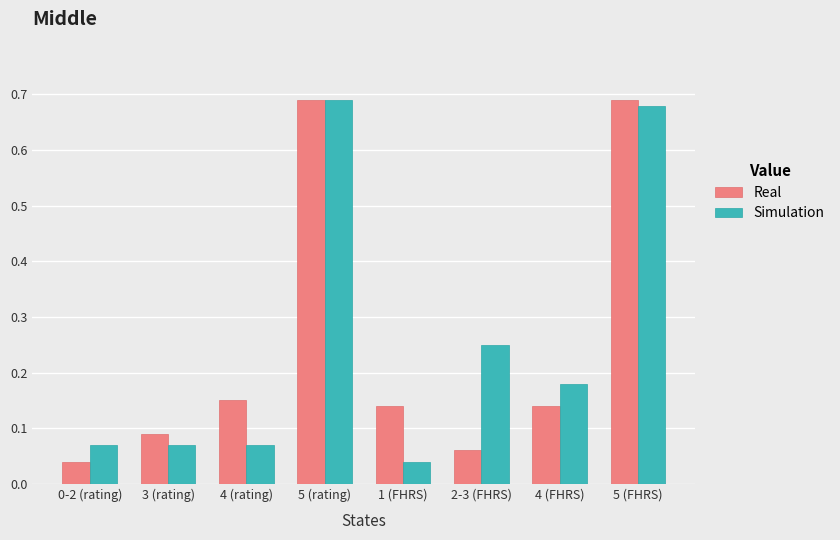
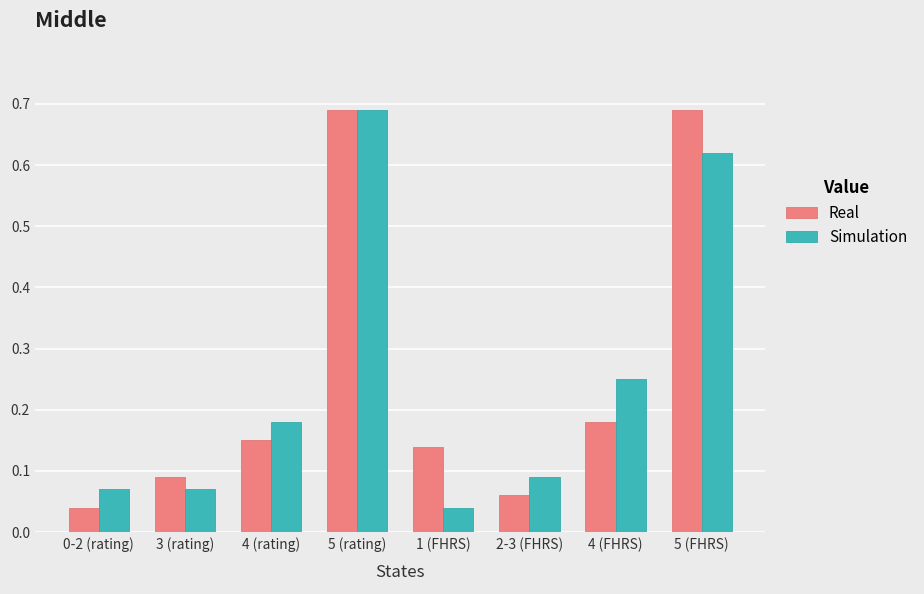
  {
    "Real": {
      "0-2 (rating)": 0.04,
      "3 (rating)": 0.09,
      "4 (rating)": 0.15,
      "5 (rating)": 0.69,
      "1 (FHRS)": 0.14,
      "2-3 (FHRS)": 0.06,
-     "4 (FHRS)": 0.14,
+     "4 (FHRS)": 0.18,
      "5 (FHRS)": 0.69
    },
    "Simulation": {
      "0-2 (rating)": 0.07,
      "3 (rating)": 0.07,
-     "4 (rating)": 0.07,
+     "4 (rating)": 0.18,
      "5 (rating)": 0.69,
      "1 (FHRS)": 0.04,
-     "2-3 (FHRS)": 0.25,
-     "4 (FHRS)": 0.18,
-     "5 (FHRS)": 0.68
+     "2-3 (FHRS)": 0.09,
+     "4 (FHRS)": 0.25,
+     "5 (FHRS)": 0.62
    }
  }
